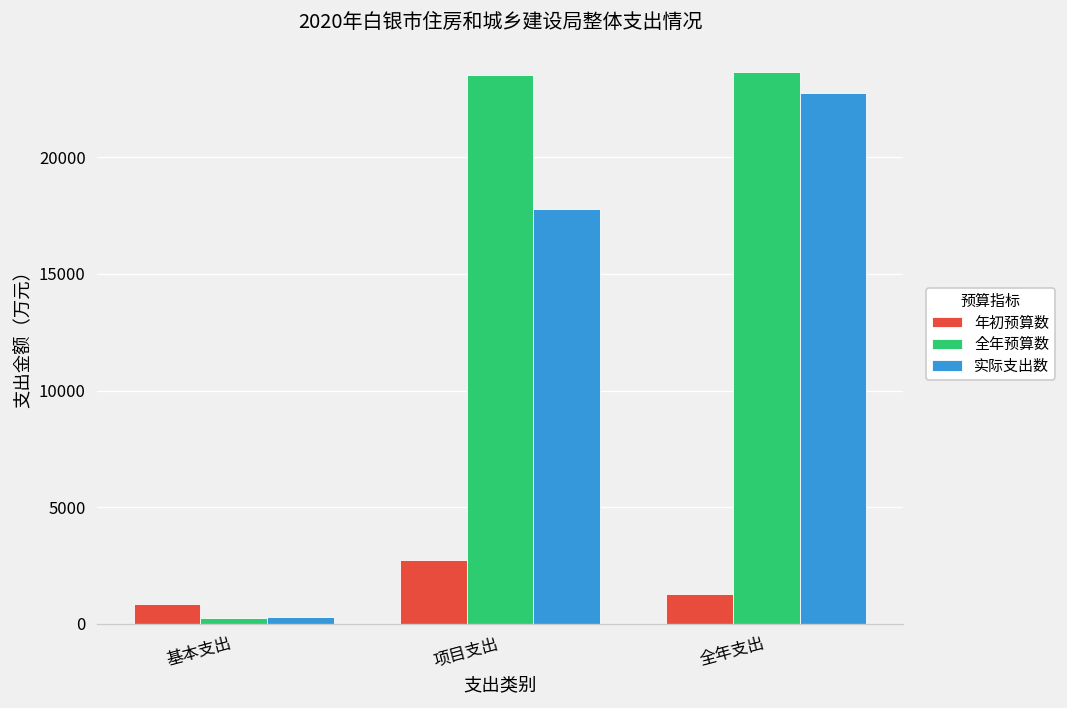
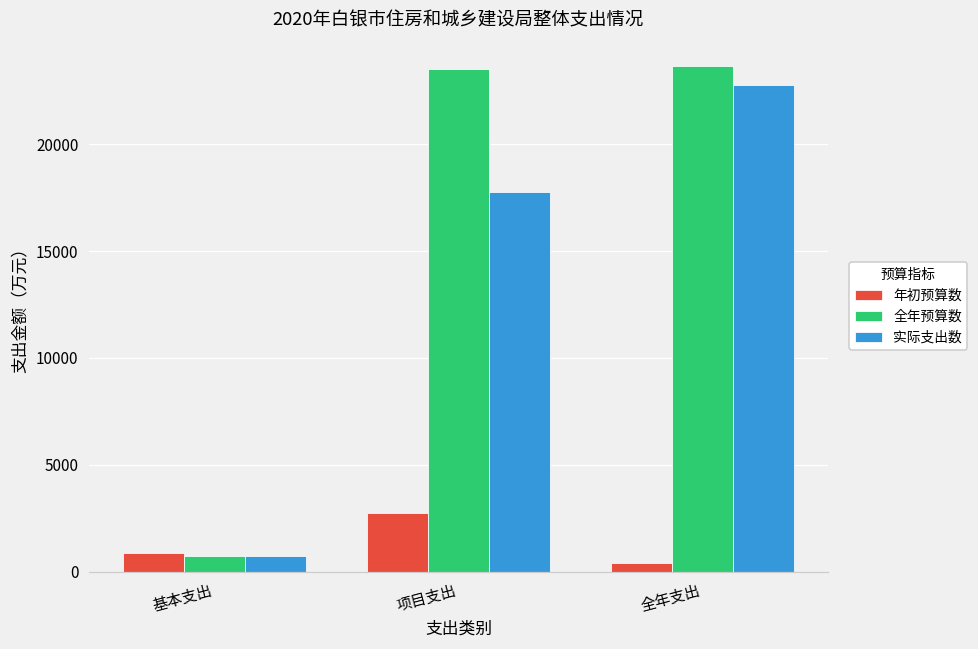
  {
    "年初预算数": {
      "基本支出": 900,
      "项目支出": 2700,
-     "全年支出": 1300
+     "全年支出": 400
    },
    "全年预算数": {
-     "基本支出": 200,
+     "基本支出": 700,
      "项目支出": 23500,
      "全年支出": 23700
    },
    "实际支出数": {
-     "基本支出": 300,
+     "基本支出": 700,
      "项目支出": 17800,
      "全年支出": 22800
    }
  }
